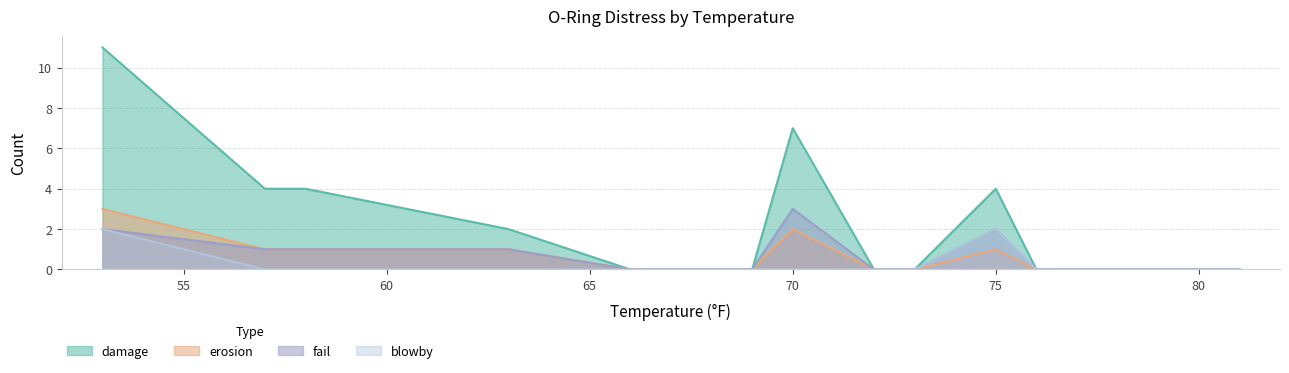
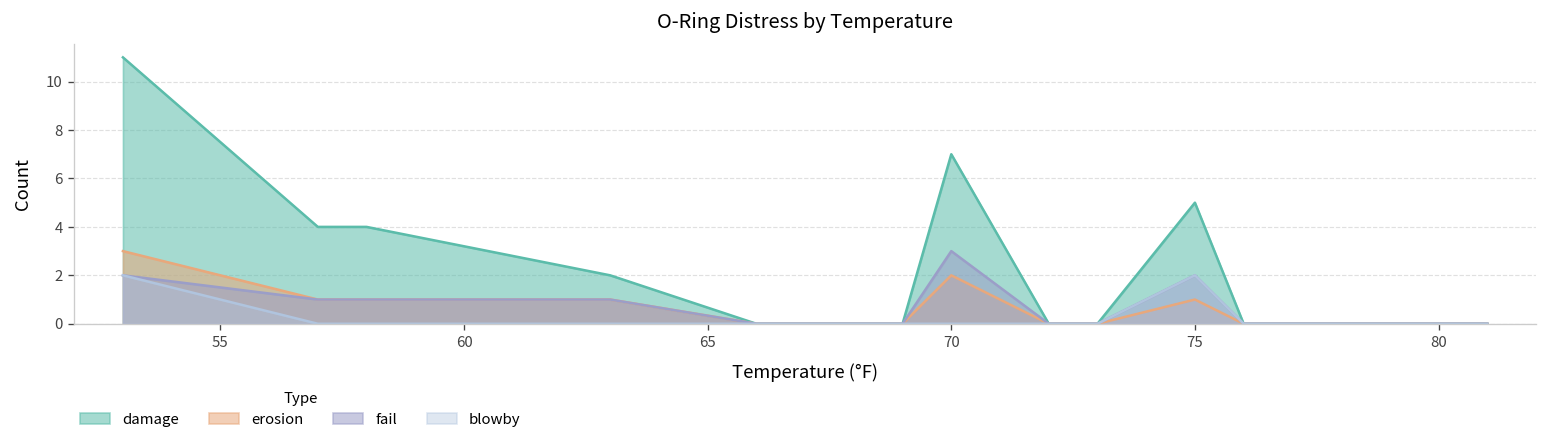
  {
    "damage": {
      "70": 7,
-     "75": 4
+     "75": 5
    },
    "erosion": {
      "70": 2,
      "75": 1
    }
  }
